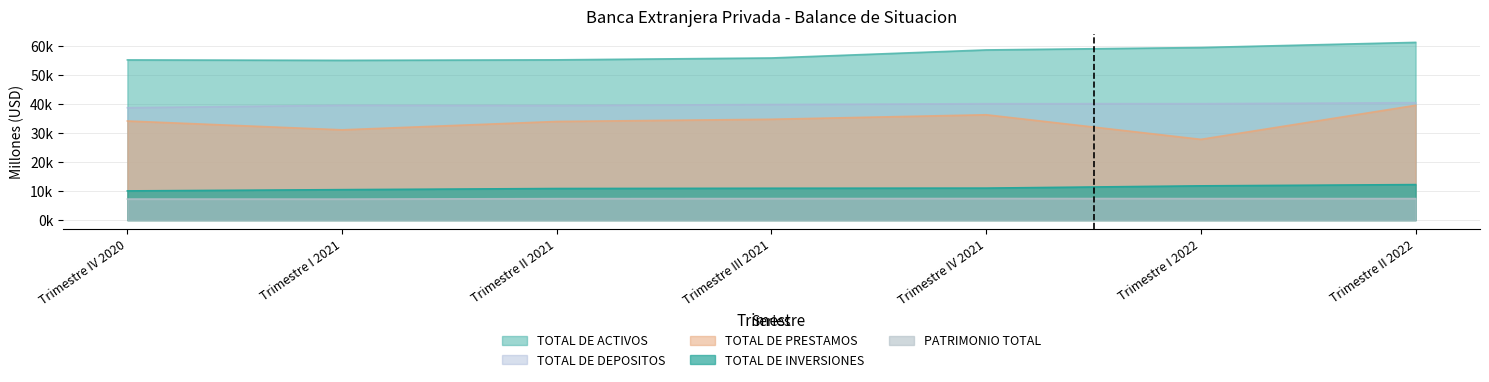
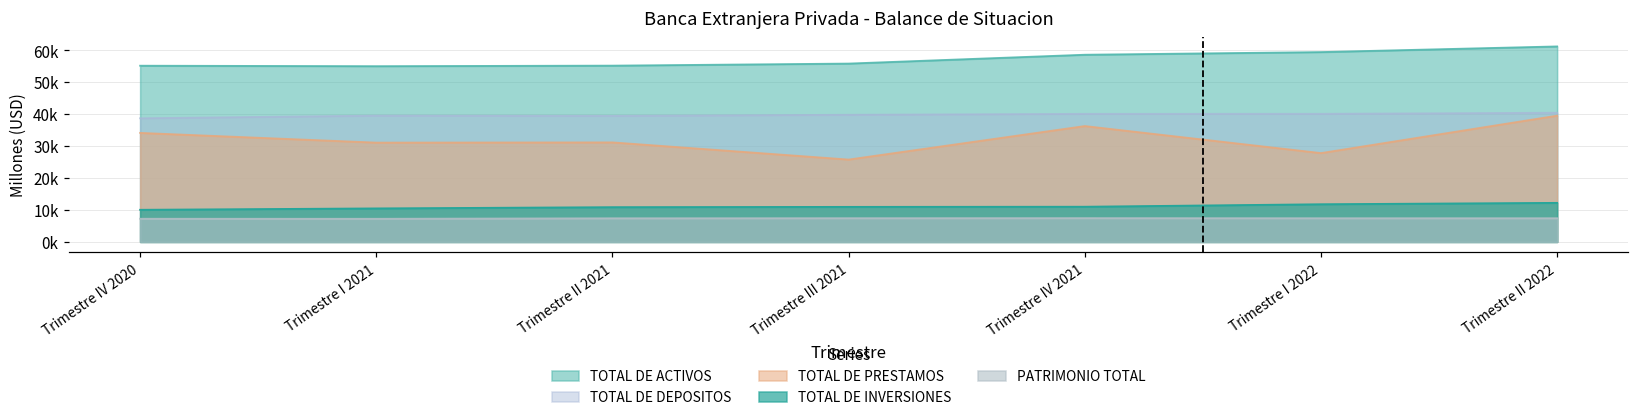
  {
    "TOTAL DE PRESTAMOS": {
      "Trimestre IV 2020": 34000,
      "Trimestre I 2021": 31000,
-     "Trimestre II 2021": 34000,
-     "Trimestre III 2021": 35000,
+     "Trimestre II 2021": 31000,
+     "Trimestre III 2021": 26000,
      "Trimestre IV 2021": 36000,
      "Trimestre I 2022": 28000,
      "Trimestre II 2022": 40000
    }
  }
